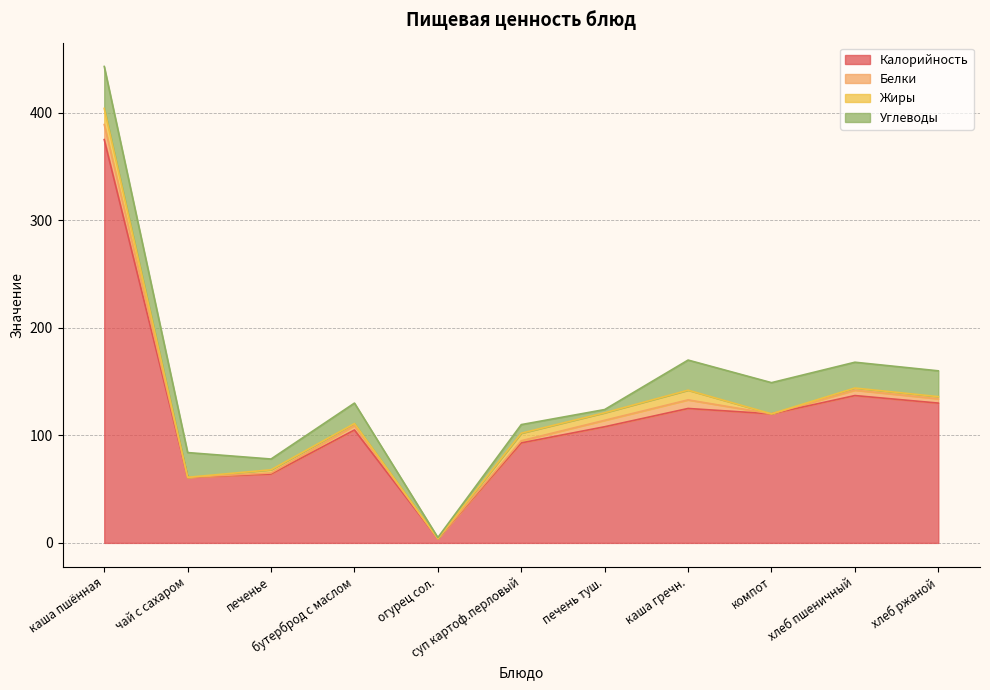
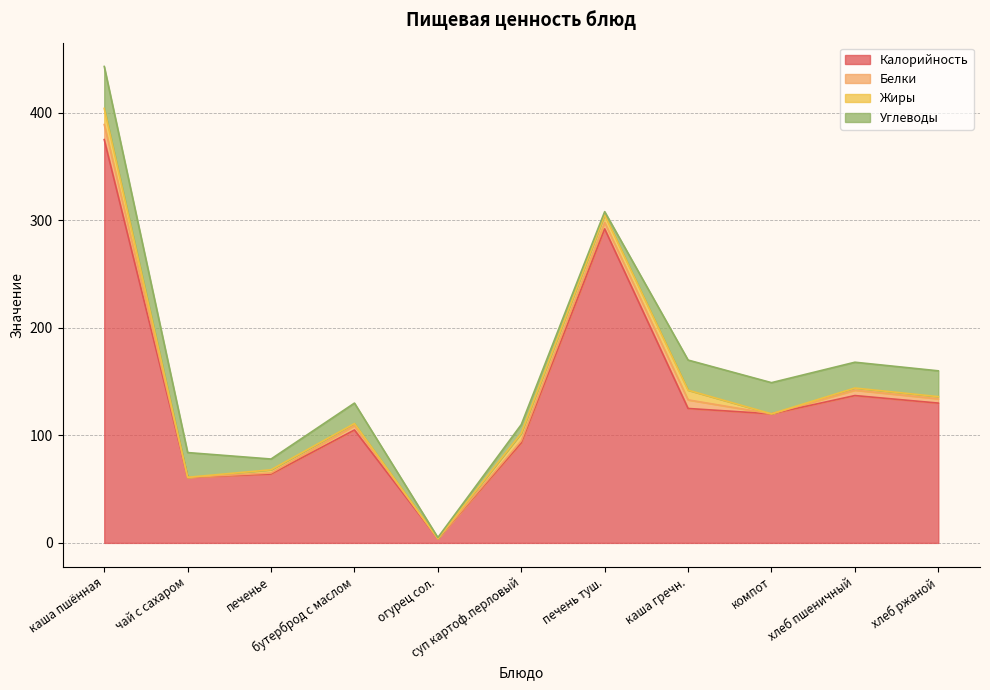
  {
    "Калорийность": {
      "каша пшённая": 375,
      "бутерброд с маслом": 105,
-     "печень туш.": 108,
+     "печень туш.": 292,
      "каша гречн.": 125,
      "хлеб пшеничный": 137,
      "хлеб ржаной": 130
    },
    "Углеводы": {
      "каша пшённая": 39,
      "чай с сахаром": 23,
      "печенье": 10,
      "бутерброд с маслом": 19,
      "суп картоф.перловый": 8,
      "печень туш.": 3,
      "каша гречн.": 28,
      "компот": 29,
      "хлеб пшеничный": 24,
      "хлеб ржаной": 24
    }
  }
